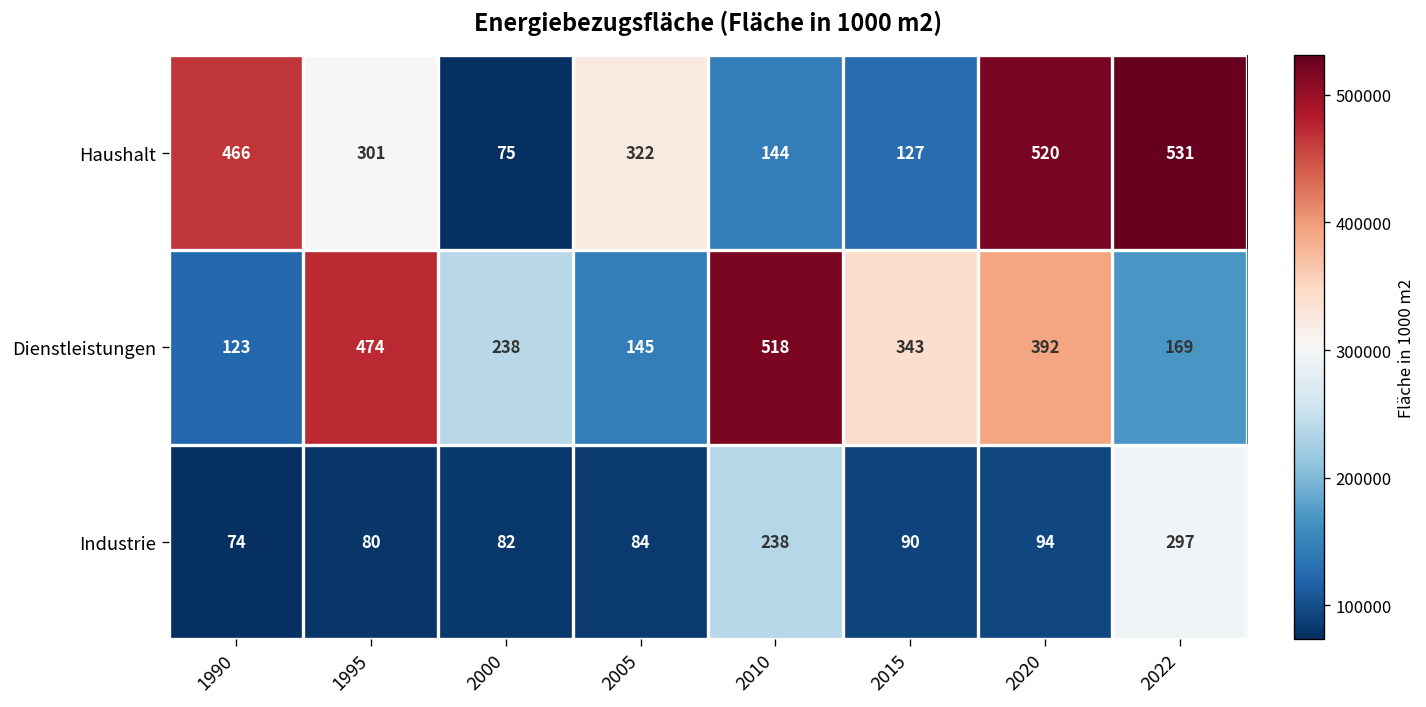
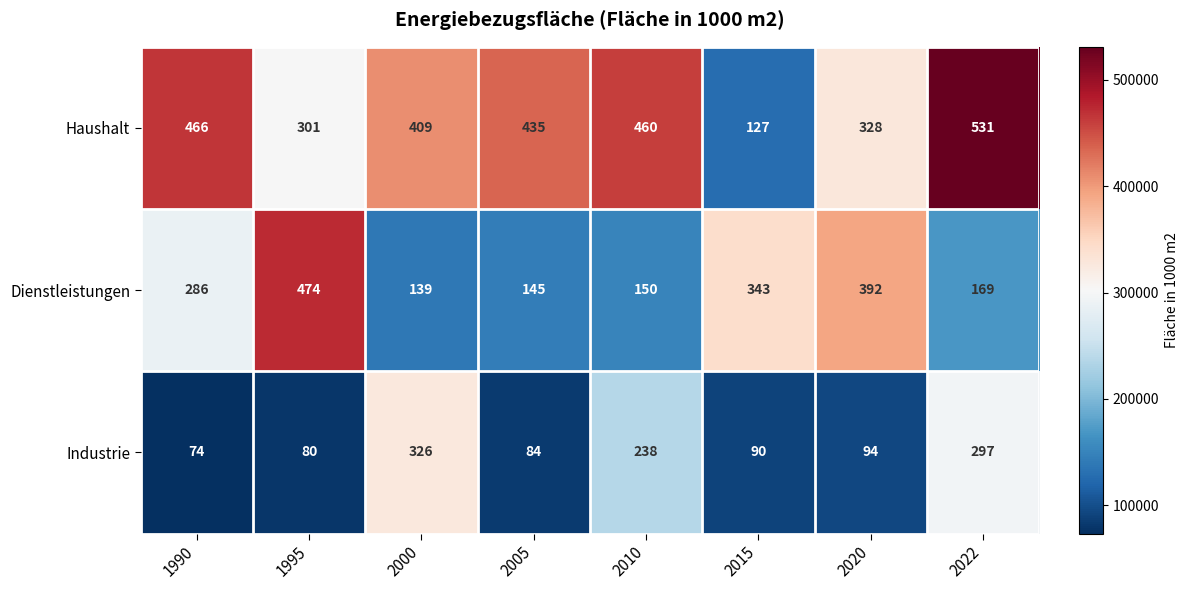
  {
    "Haushalt": {
      "1990": 466,
      "1995": 301,
-     "2000": 75,
-     "2005": 322,
-     "2010": 144,
+     "2000": 409,
+     "2005": 435,
+     "2010": 460,
      "2015": 127,
-     "2020": 520,
+     "2020": 328,
      "2022": 531
    },
    "Dienstleistungen": {
-     "1990": 123,
+     "1990": 286,
      "1995": 474,
-     "2000": 238,
+     "2000": 139,
      "2005": 145,
-     "2010": 518,
+     "2010": 150,
      "2015": 343,
      "2020": 392,
      "2022": 169
    },
    "Industrie": {
      "1990": 74,
      "1995": 80,
-     "2000": 82,
+     "2000": 326,
      "2005": 84,
      "2010": 238,
      "2015": 90,
      "2020": 94,
      "2022": 297
    }
  }
